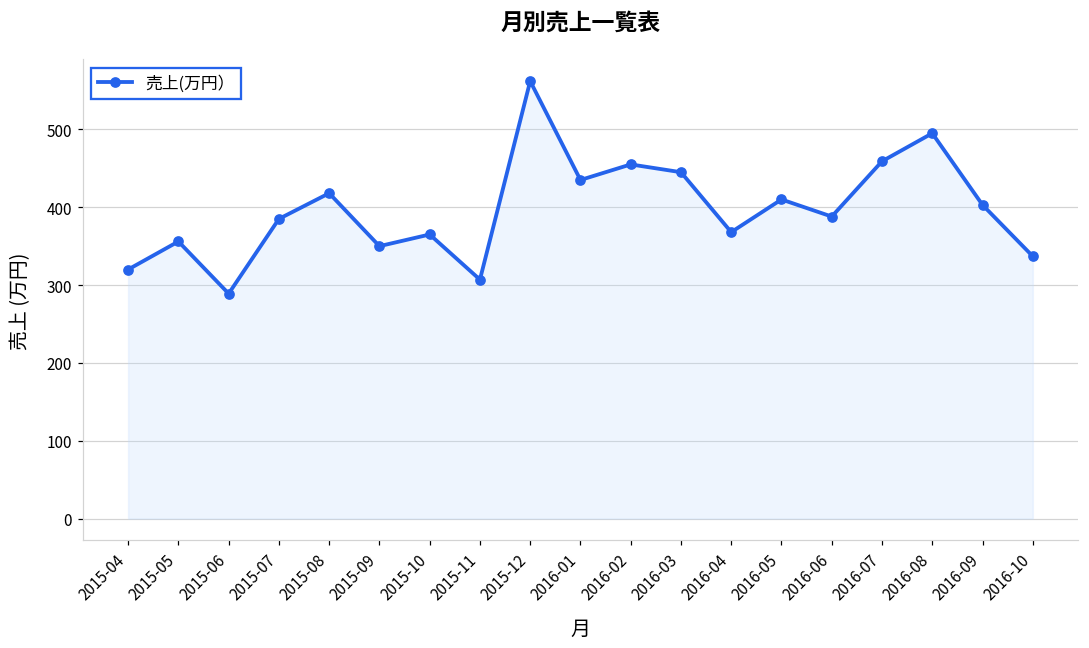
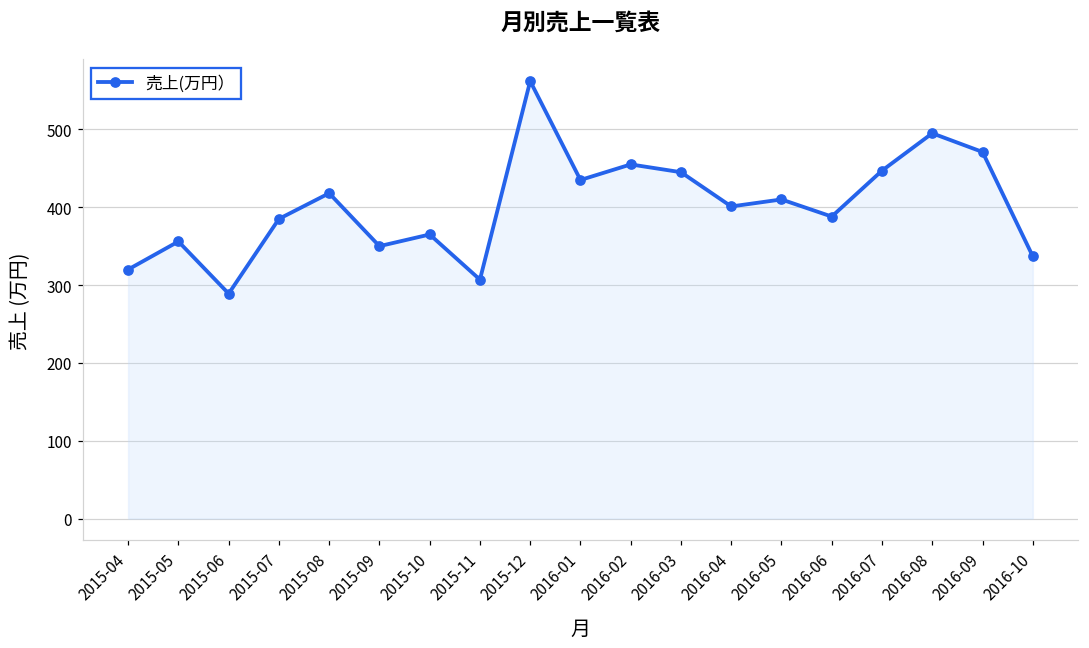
  {
    "2015-04": 320,
    "2015-05": 360,
    "2015-06": 290,
    "2015-07": 390,
    "2015-08": 420,
    "2015-09": 350,
    "2015-10": 370,
    "2015-11": 310,
    "2015-12": 560,
    "2016-01": 440,
    "2016-02": 460,
    "2016-03": 450,
-   "2016-04": 370,
+   "2016-04": 400,
    "2016-05": 410,
    "2016-06": 390,
-   "2016-07": 460,
+   "2016-07": 450,
    "2016-08": 500,
-   "2016-09": 400,
+   "2016-09": 470,
    "2016-10": 340
  }
